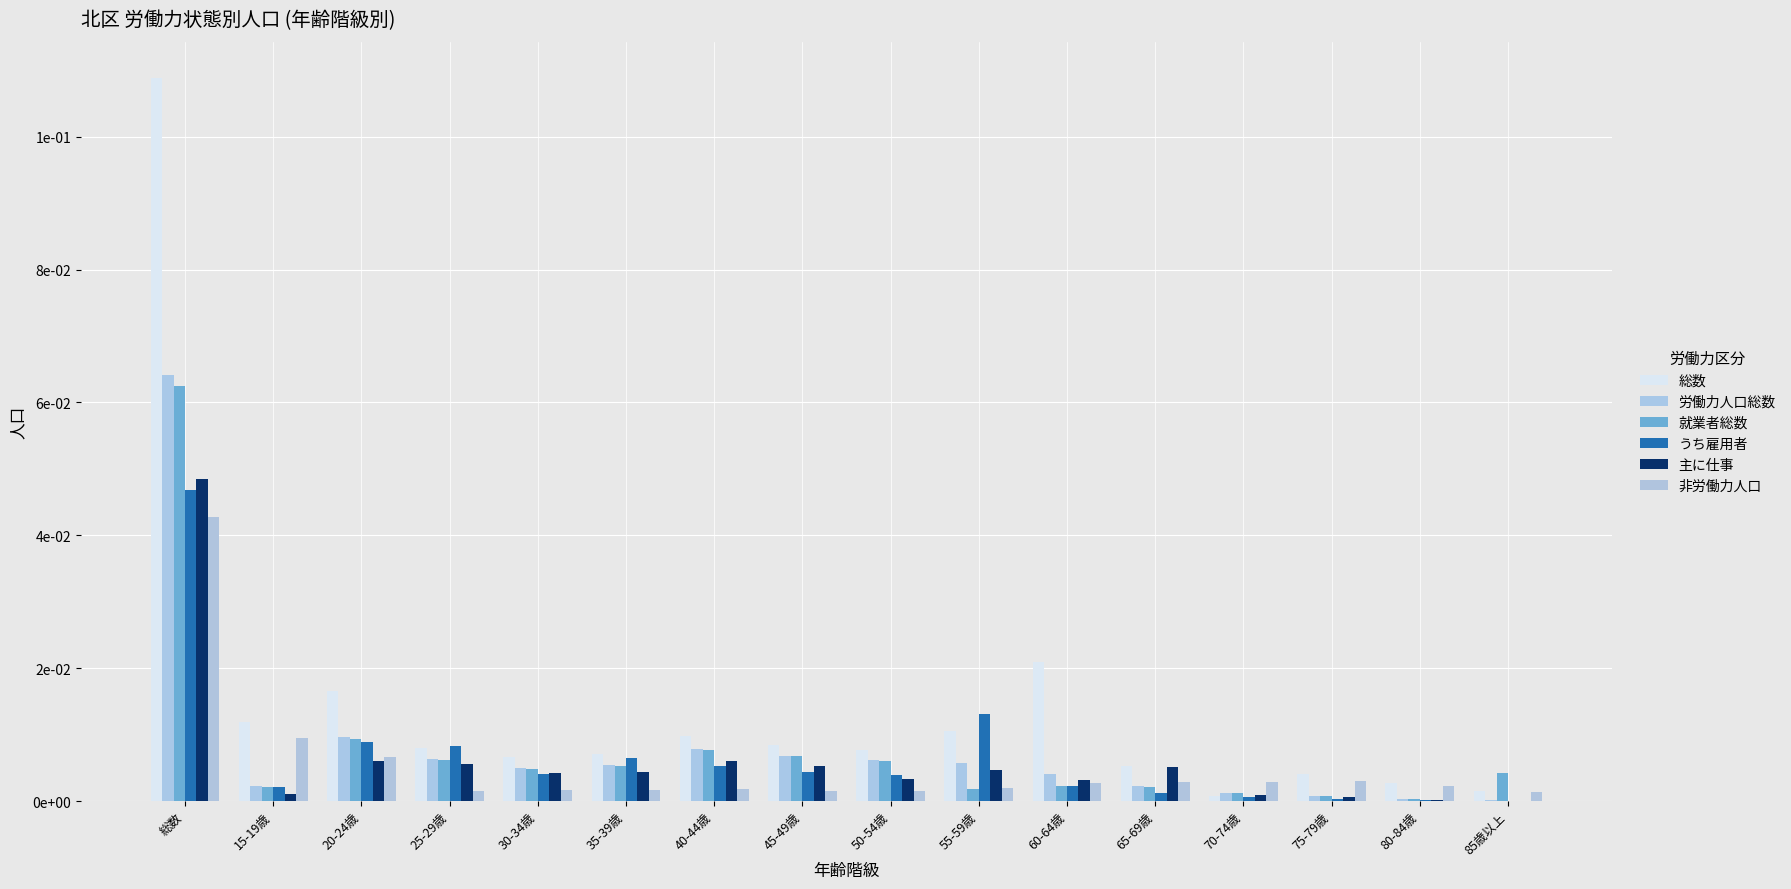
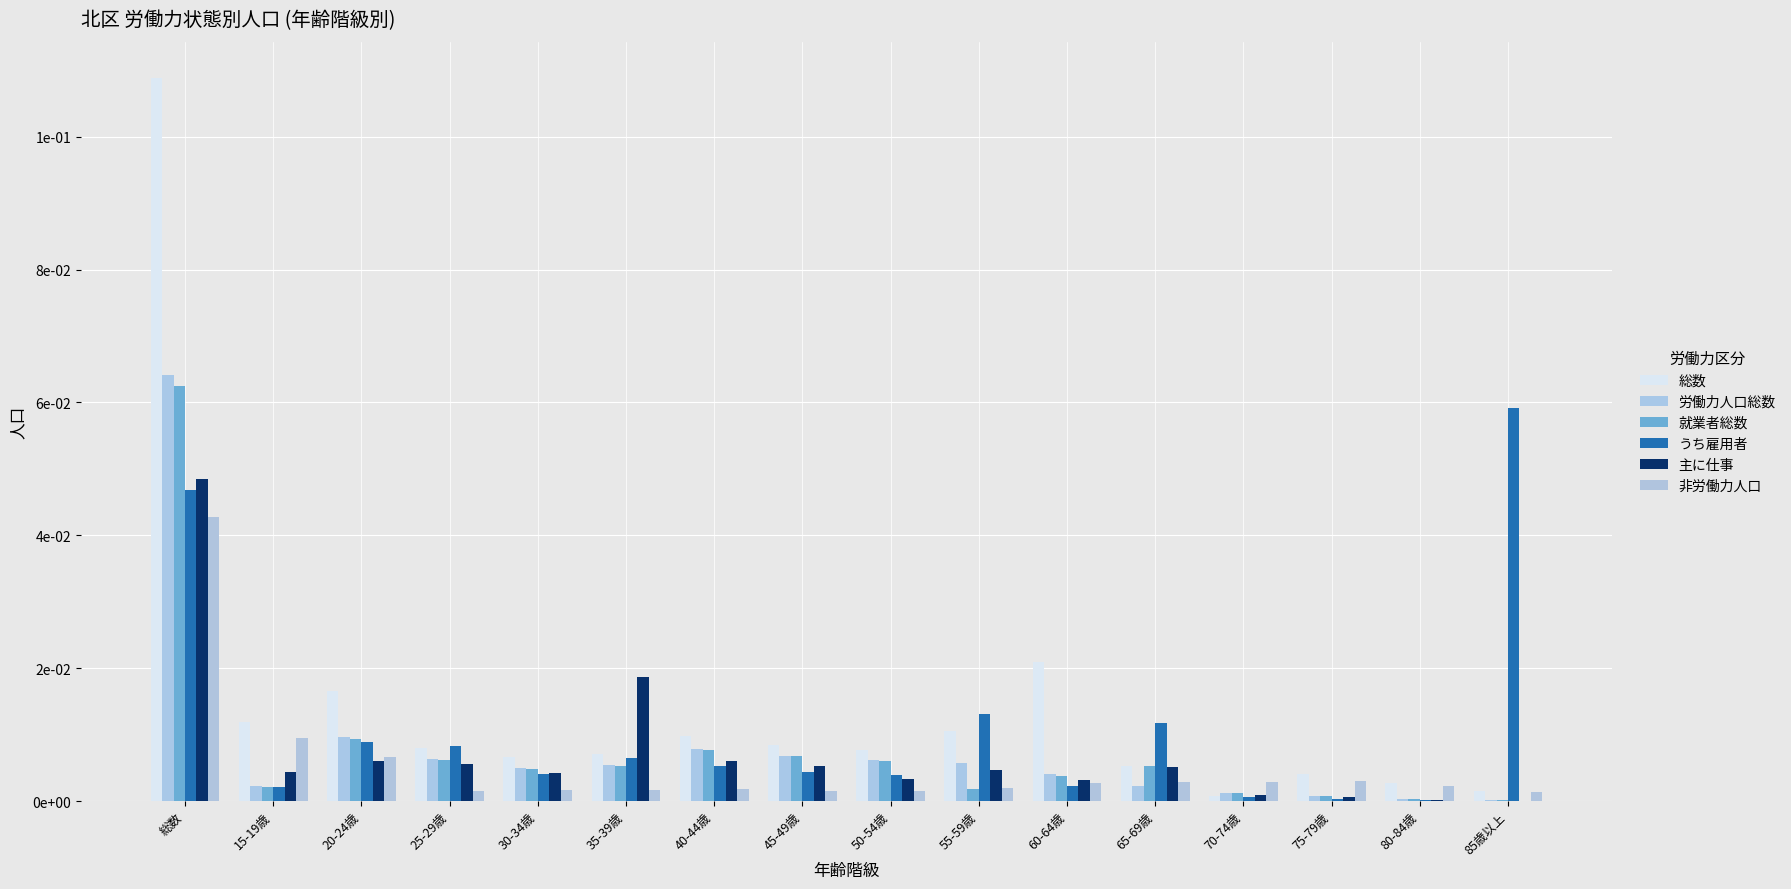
  {
    "総数": {
      "総数": 0.109,
      "15-19歳": 0.012,
      "20-24歳": 0.017,
      "25-29歳": 0.008,
      "30-34歳": 0.007,
      "35-39歳": 0.007,
      "40-44歳": 0.010,
      "45-49歳": 0.008,
      "50-54歳": 0.008,
      "55-59歳": 0.011,
      "60-64歳": 0.021,
      "65-69歳": 0.005,
      "70-74歳": 0.001,
      "75-79歳": 0.004,
      "80-84歳": 0.003,
      "85歳以上": 0.002
    },
    "就業者総数": {
      "総数": 0.062,
      "15-19歳": 0.002,
      "20-24歳": 0.009,
      "25-29歳": 0.006,
      "30-34歳": 0.005,
      "35-39歳": 0.005,
      "40-44歳": 0.008,
      "45-49歳": 0.007,
      "50-54歳": 0.006,
      "55-59歳": 0.002,
-     "60-64歳": 0.002,
-     "65-69歳": 0.002,
+     "60-64歳": 0.004,
+     "65-69歳": 0.005,
      "70-74歳": 0.001,
      "75-79歳": 0.001,
-     "85歳以上": 0.004
+     "85歳以上": 0.000
    },
    "うち雇用者": {
      "総数": 0.047,
      "15-19歳": 0.002,
      "20-24歳": 0.009,
      "25-29歳": 0.008,
      "30-34歳": 0.004,
      "35-39歳": 0.007,
      "40-44歳": 0.005,
      "45-49歳": 0.004,
      "50-54歳": 0.004,
      "55-59歳": 0.013,
      "60-64歳": 0.002,
-     "65-69歳": 0.001,
+     "65-69歳": 0.012,
      "70-74歳": 0.001,
-     "85歳以上": 0.000
+     "85歳以上": 0.059
    },
    "主に仕事": {
      "総数": 0.048,
-     "15-19歳": 0.001,
+     "15-19歳": 0.004,
      "20-24歳": 0.006,
      "25-29歳": 0.006,
      "30-34歳": 0.004,
-     "35-39歳": 0.004,
+     "35-39歳": 0.019,
      "40-44歳": 0.006,
      "45-49歳": 0.005,
      "50-54歳": 0.003,
      "55-59歳": 0.005,
      "60-64歳": 0.003,
      "65-69歳": 0.005,
      "70-74歳": 0.001,
      "75-79歳": 0.001
    }
  }
